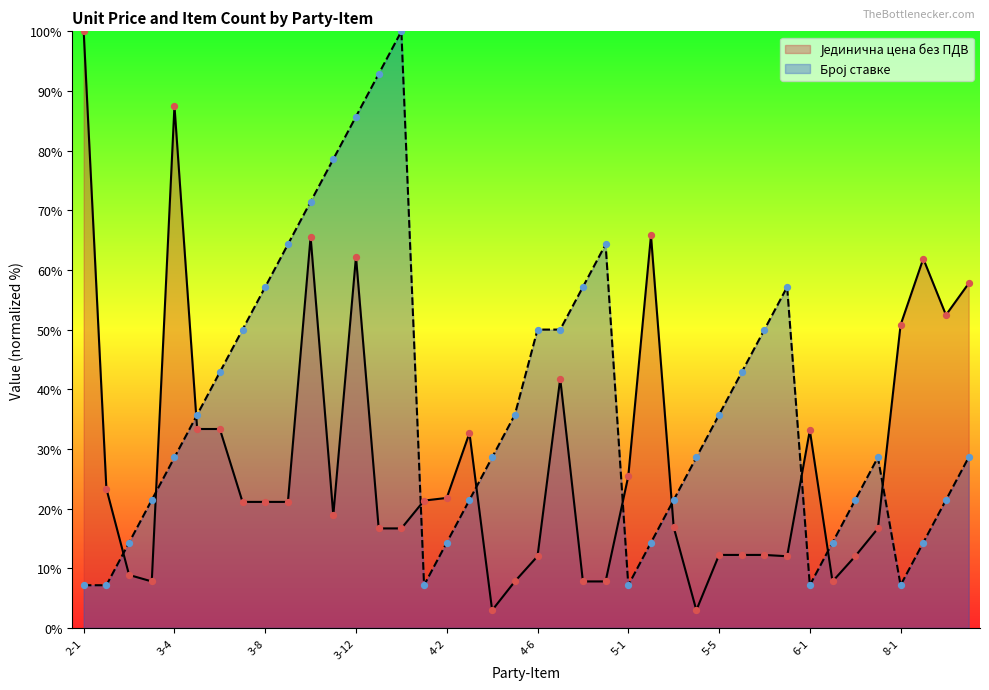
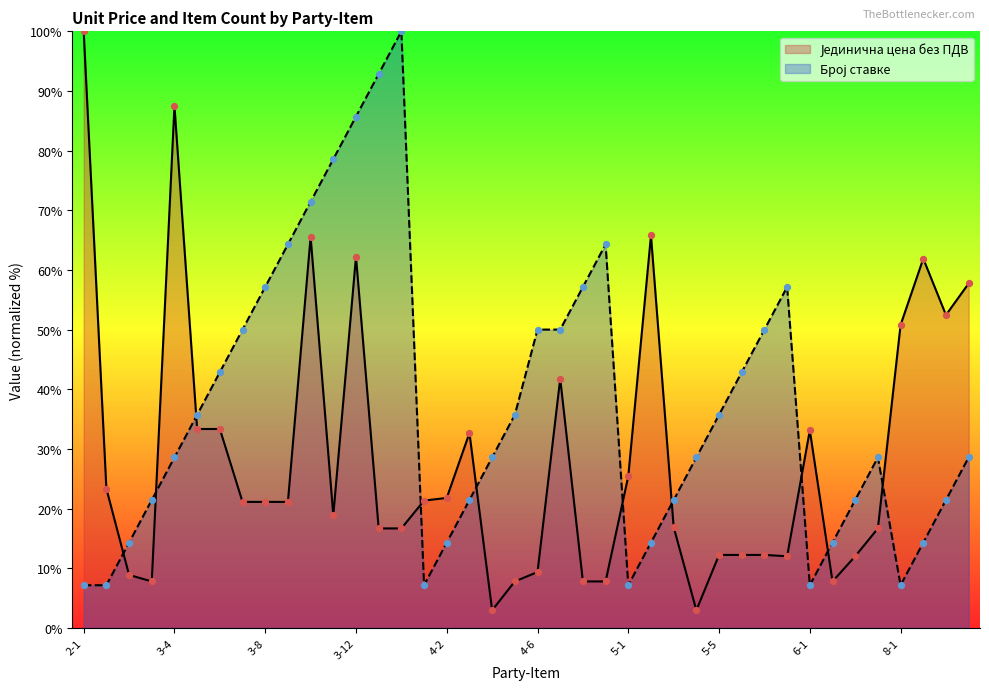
  {
    "Јединична цена без ПДВ": {
      "2-1": "100%",
      "3-4": "87%",
      "3-8": "21%",
      "3-12": "62%",
      "4-2": "22%",
-     "4-6": "12%",
+     "4-6": "9%",
      "5-1": "25%",
      "5-5": "12%",
      "6-1": "33%",
      "8-1": "51%"
    },
    "Број ставке": {
      "2-1": "7%",
      "3-4": "29%",
      "3-8": "57%",
      "3-12": "86%",
      "4-2": "14%",
      "4-6": "50%",
      "5-1": "7%",
      "5-5": "36%",
      "6-1": "7%",
      "8-1": "7%"
    }
  }
